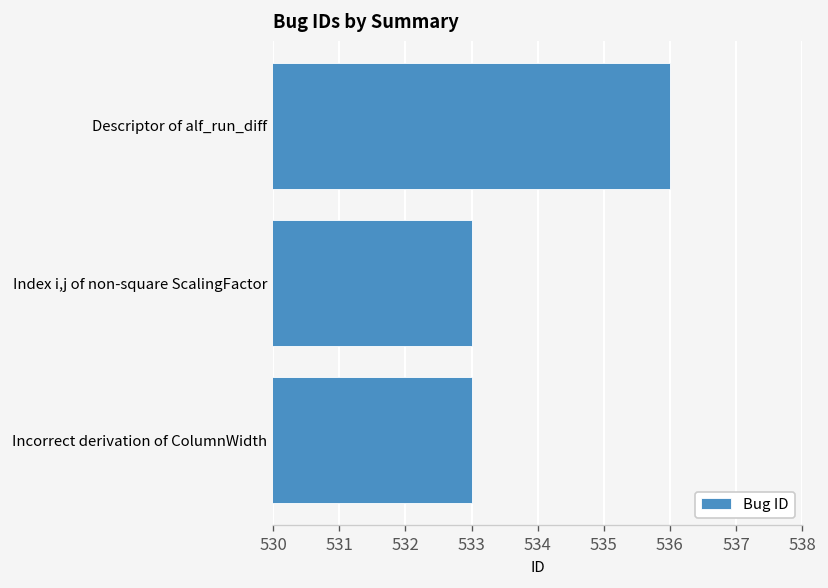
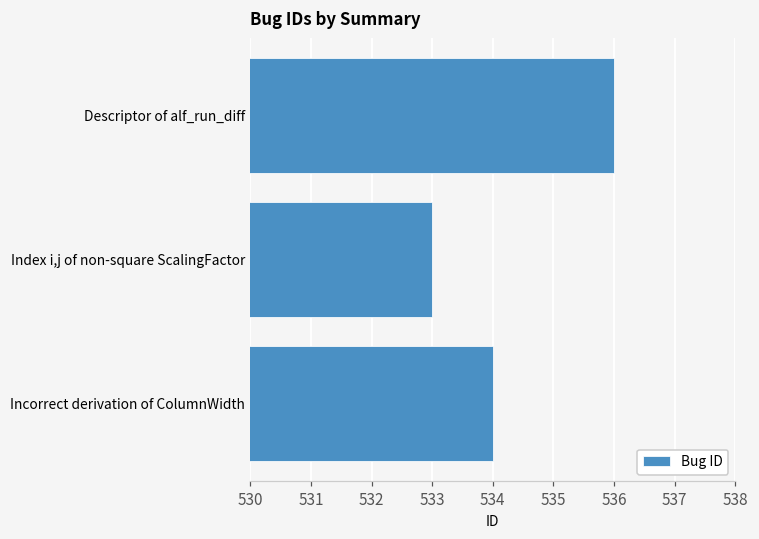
  {
    "Descriptor of alf_run_diff": 536,
    "Index i,j of non-square ScalingFactor": 533,
-   "Incorrect derivation of ColumnWidth": 533
+   "Incorrect derivation of ColumnWidth": 534
  }
